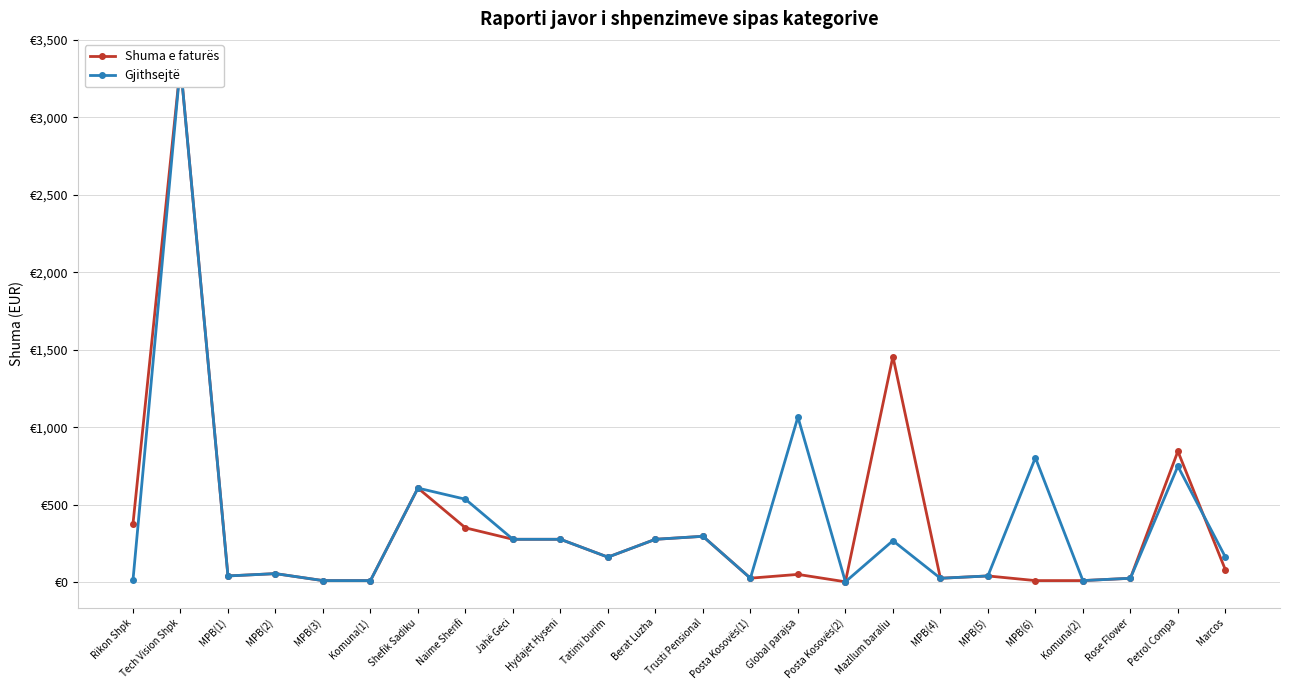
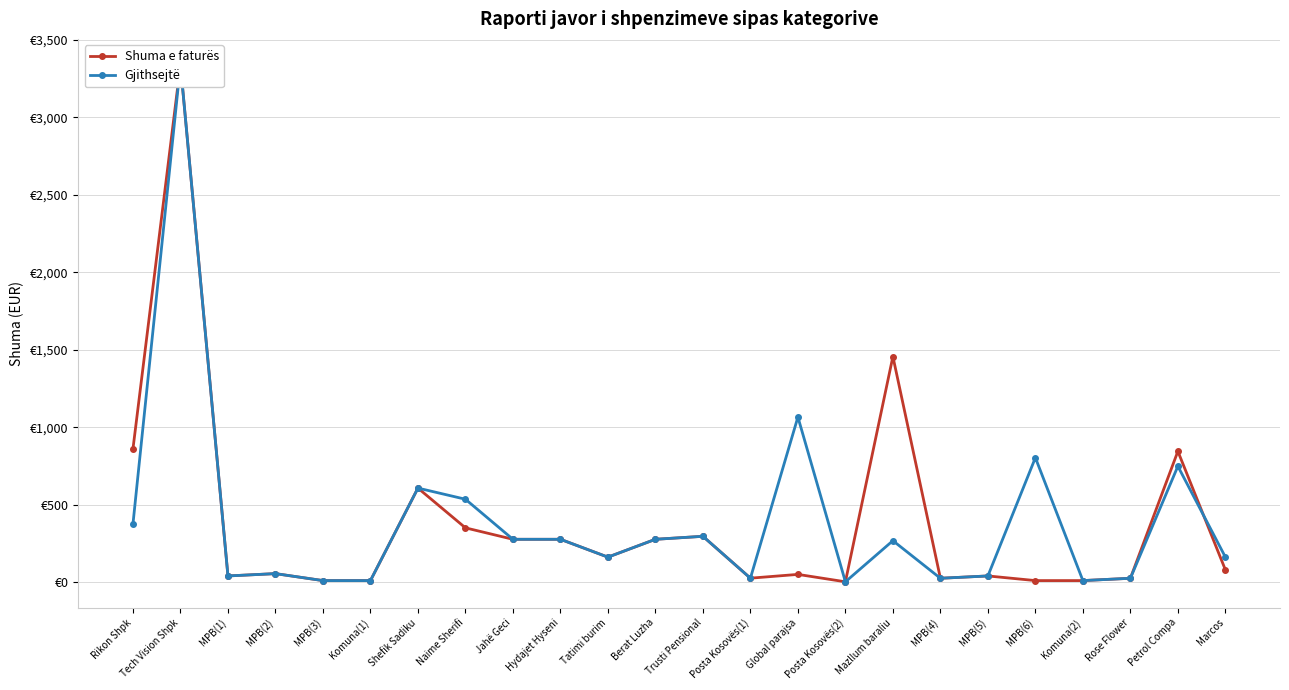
  {
    "Shuma e faturës": {
-     "Rikon Shpk": "€380",
+     "Rikon Shpk": "€860",
      "Naime Sherifi": "€350",
      "Global parajsa": "€50",
      "Mazllum baraliu": "€1,460",
      "MPB(6)": "€10",
      "Petrol Compa": "€840",
      "Marcos": "€80"
    },
    "Gjithsejtë": {
-     "Rikon Shpk": "€10",
+     "Rikon Shpk": "€380",
      "Naime Sherifi": "€540",
      "Global parajsa": "€1,070",
      "Mazllum baraliu": "€270",
      "MPB(6)": "€800",
      "Petrol Compa": "€750",
      "Marcos": "€160"
    }
  }
